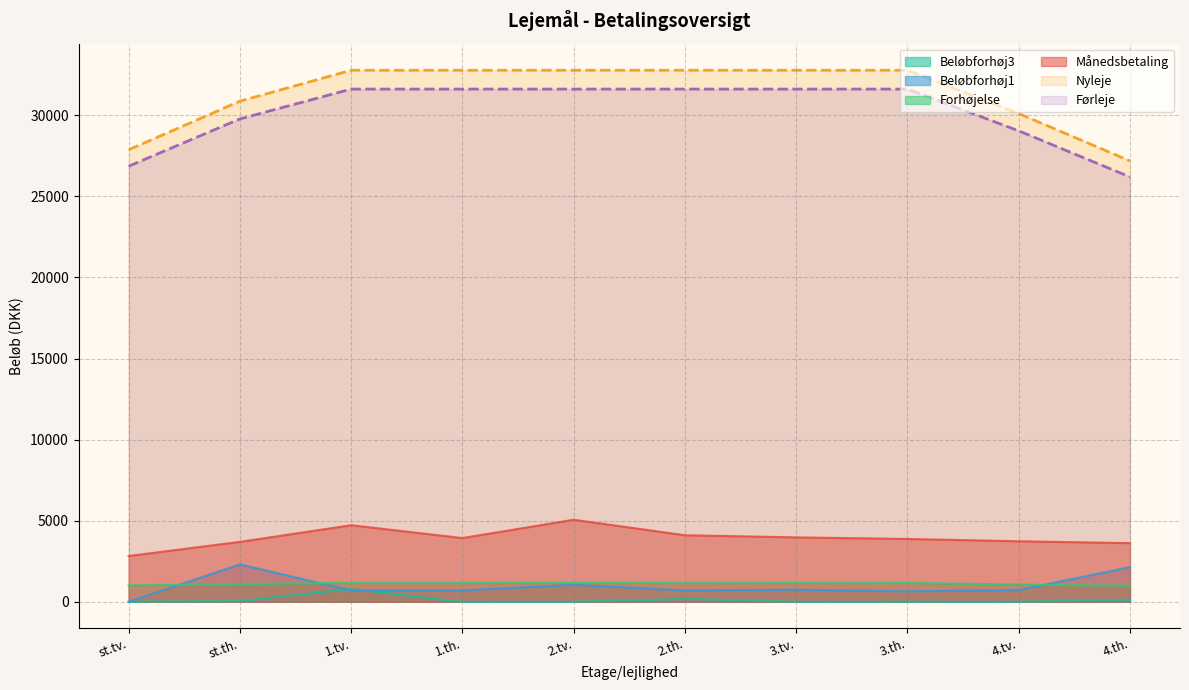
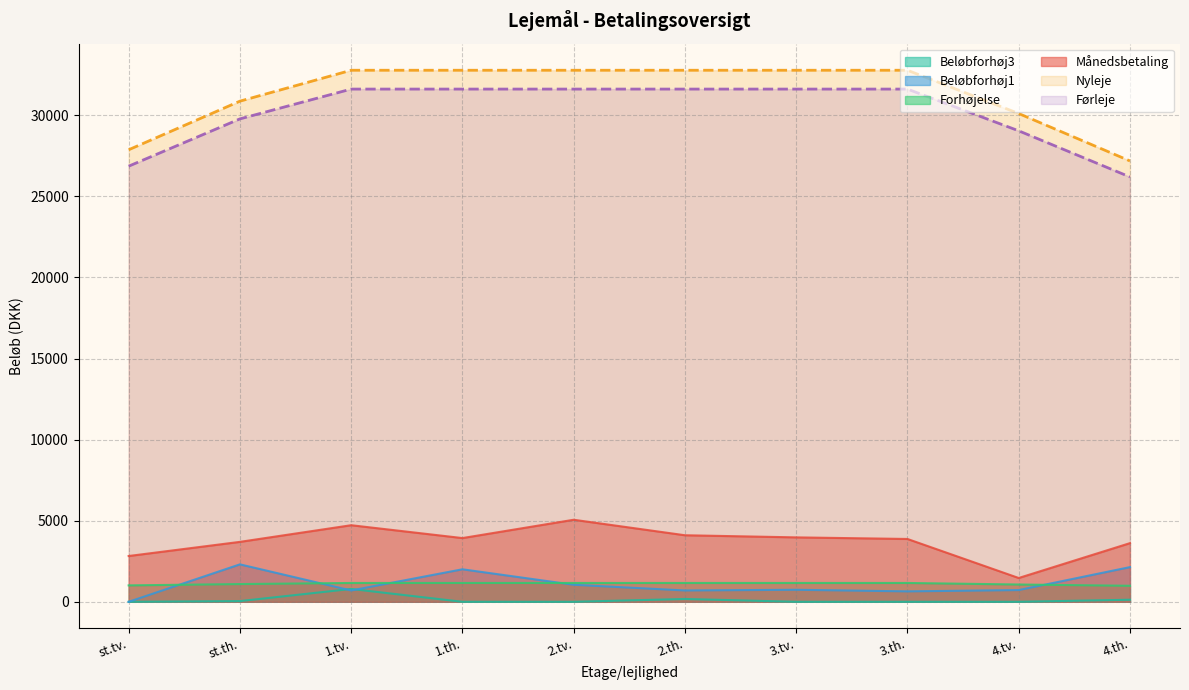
  {
    "Beløbforhøj1": {
      "st.th.": 2300,
-     "1.th.": 700,
+     "1.th.": 2000,
      "2.th.": 700,
      "3.tv.": 700,
      "3.th.": 600,
      "4.tv.": 700,
      "4.th.": 2100
    },
    "Månedsbetaling": {
      "st.tv.": 2800,
      "st.th.": 3700,
      "1.tv.": 4700,
      "1.th.": 3900,
      "2.tv.": 5100,
      "2.th.": 4100,
      "3.tv.": 4000,
      "3.th.": 3900,
-     "4.tv.": 3700,
+     "4.tv.": 1500,
      "4.th.": 3600
    }
  }
